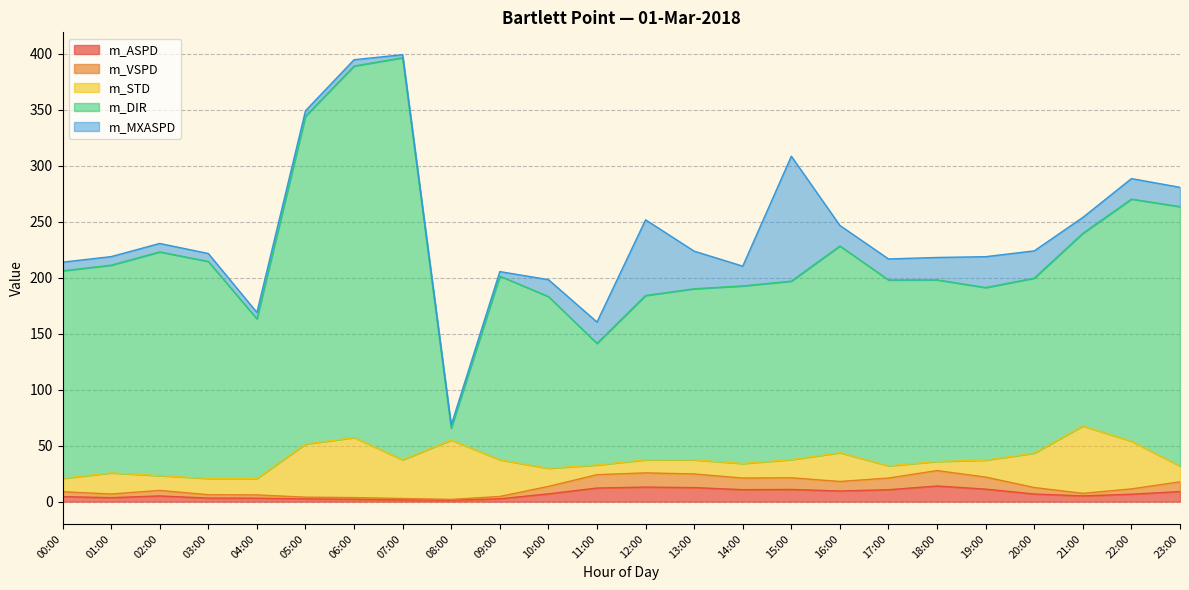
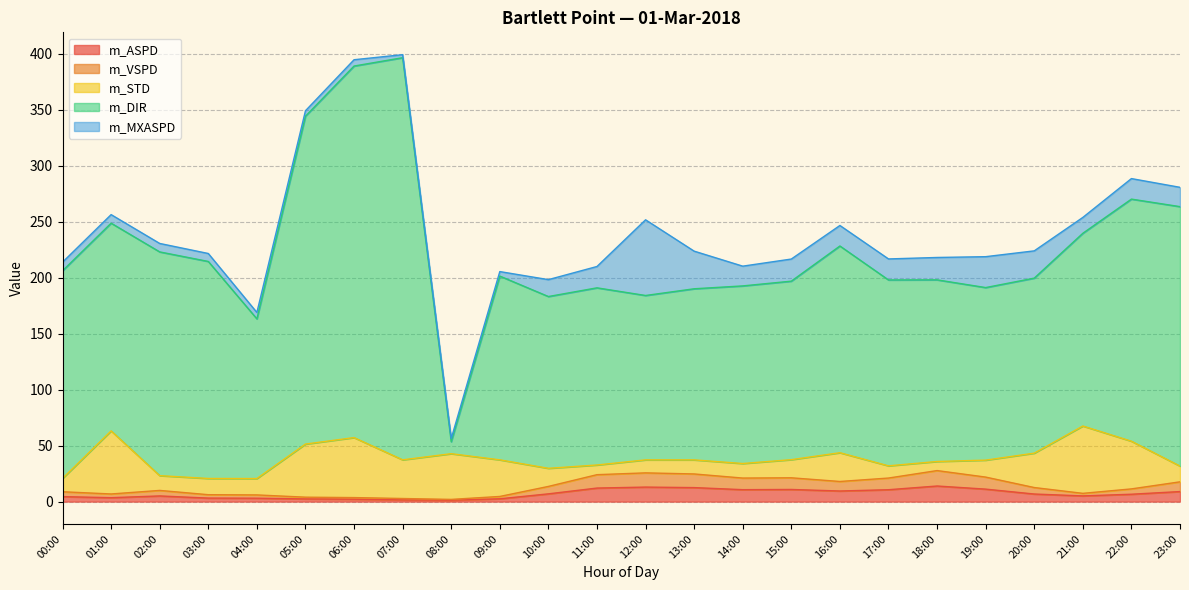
  {
    "m_STD": {
      "00:00": 12,
-     "01:00": 19,
+     "01:00": 56,
      "02:00": 13,
      "03:00": 14,
      "04:00": 15,
      "05:00": 47,
      "06:00": 54,
      "07:00": 35,
-     "08:00": 53,
+     "08:00": 41,
      "09:00": 33,
      "10:00": 16,
      "11:00": 9,
      "12:00": 12,
      "13:00": 13,
      "14:00": 13,
      "15:00": 16,
      "16:00": 26,
      "17:00": 11,
      "18:00": 8,
      "19:00": 15,
      "20:00": 31,
      "21:00": 60,
      "22:00": 43,
      "23:00": 14
    },
    "m_DIR": {
      "00:00": 185,
      "01:00": 186,
      "02:00": 200,
      "03:00": 194,
      "04:00": 143,
      "05:00": 293,
      "06:00": 332,
      "07:00": 359,
      "08:00": 11,
      "09:00": 164,
      "10:00": 153,
-     "11:00": 109,
+     "11:00": 158,
      "12:00": 147,
      "13:00": 153,
      "14:00": 159,
      "15:00": 159,
      "16:00": 185,
      "17:00": 166,
      "18:00": 162,
      "19:00": 154,
      "20:00": 156,
      "21:00": 172,
      "22:00": 216,
      "23:00": 232
    },
    "m_MXASPD": {
      "00:00": 8,
      "01:00": 8,
      "02:00": 8,
      "03:00": 7,
      "04:00": 6,
      "05:00": 5,
      "06:00": 6,
      "07:00": 3,
      "08:00": 3,
      "09:00": 4,
      "10:00": 15,
      "11:00": 19,
      "12:00": 68,
      "13:00": 34,
      "14:00": 18,
-     "15:00": 112,
+     "15:00": 20,
      "16:00": 18,
      "17:00": 19,
      "18:00": 20,
      "19:00": 28,
      "20:00": 24,
      "21:00": 14,
      "22:00": 18,
      "23:00": 17
    }
  }
